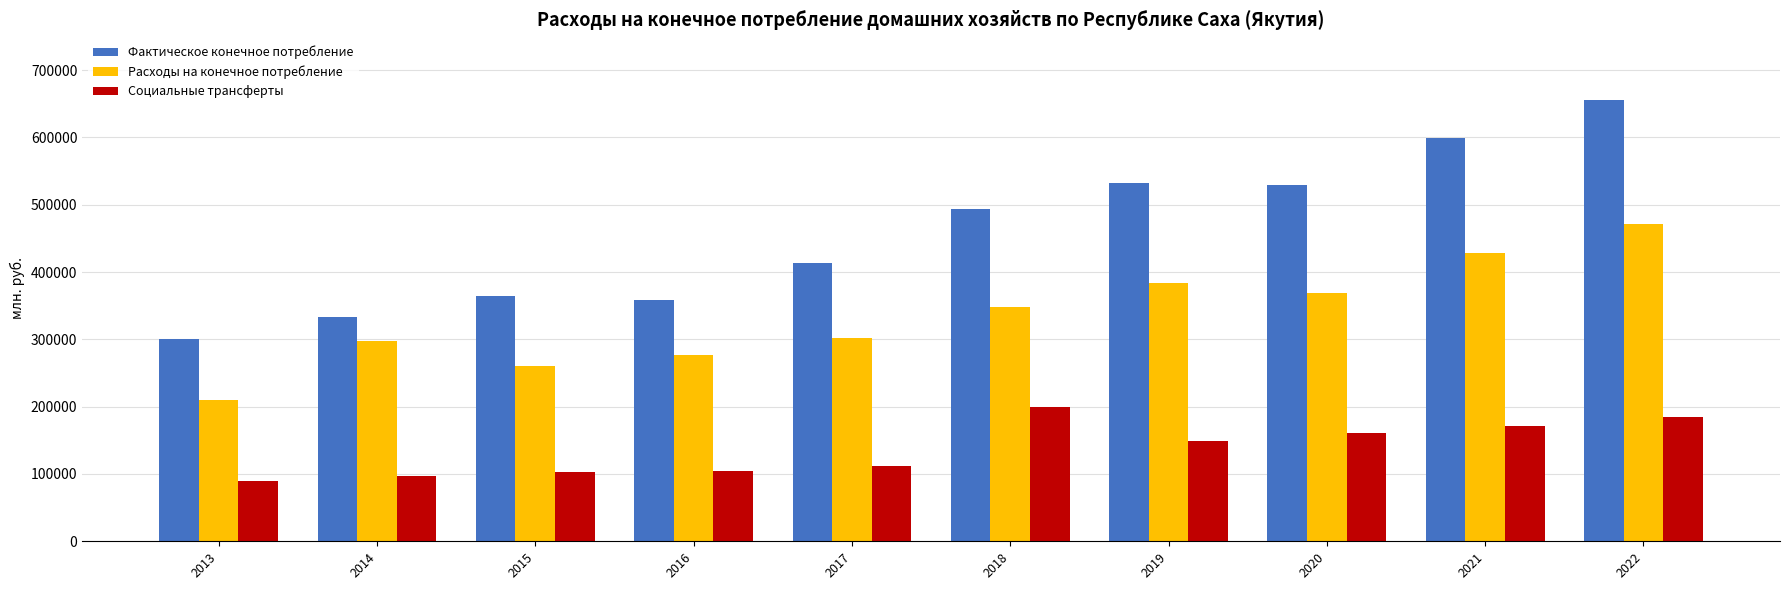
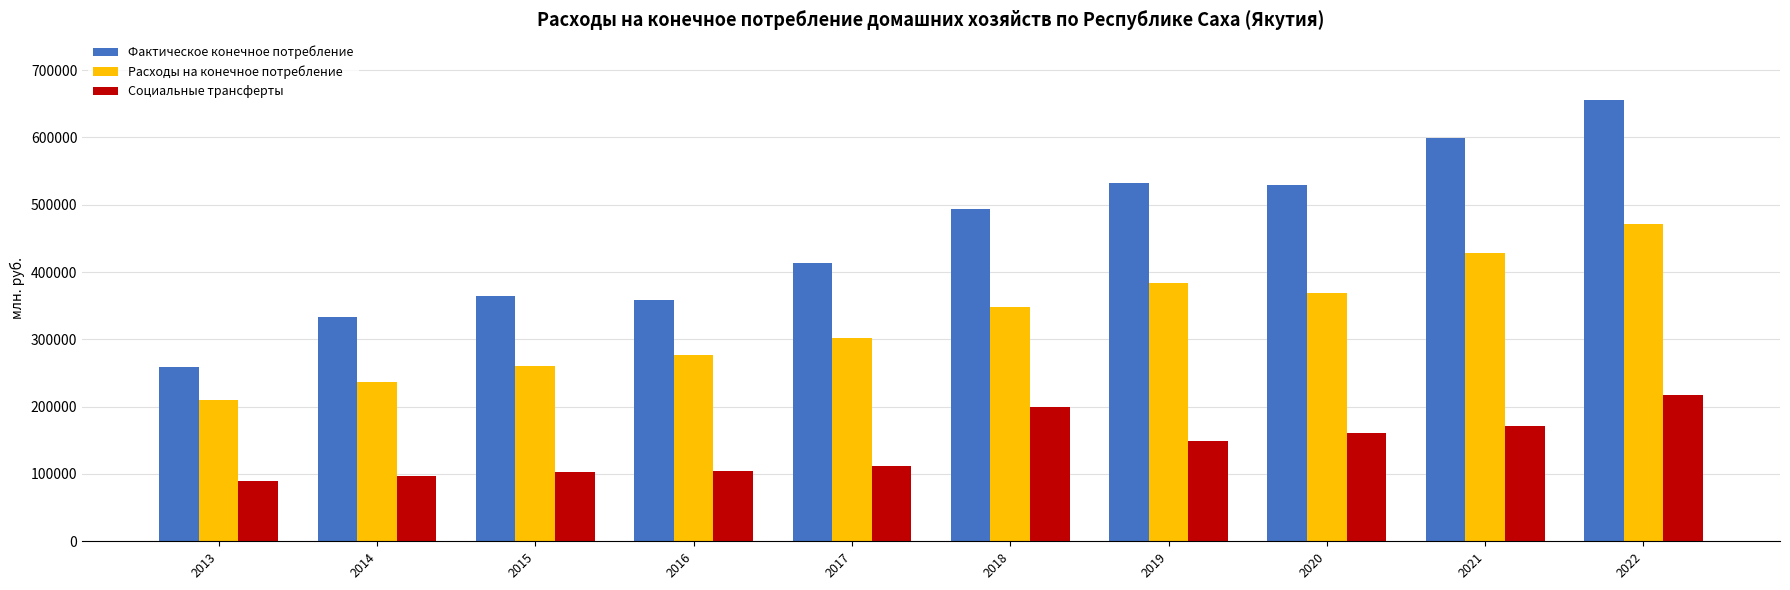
  {
    "Фактическое конечное потребление": {
-     "2013": 300000,
+     "2013": 260000,
      "2014": 330000,
      "2015": 360000,
      "2016": 360000,
      "2017": 410000,
      "2018": 490000,
      "2019": 530000,
      "2020": 530000,
      "2021": 600000,
      "2022": 660000
    },
    "Расходы на конечное потребление": {
      "2013": 210000,
-     "2014": 300000,
+     "2014": 240000,
      "2015": 260000,
      "2016": 280000,
      "2017": 300000,
      "2018": 350000,
      "2019": 380000,
      "2020": 370000,
      "2021": 430000,
      "2022": 470000
    },
    "Социальные трансферты": {
      "2013": 90000,
      "2014": 100000,
      "2015": 100000,
      "2016": 100000,
      "2017": 110000,
      "2018": 200000,
      "2019": 150000,
      "2020": 160000,
      "2021": 170000,
-     "2022": 180000
+     "2022": 220000
    }
  }
